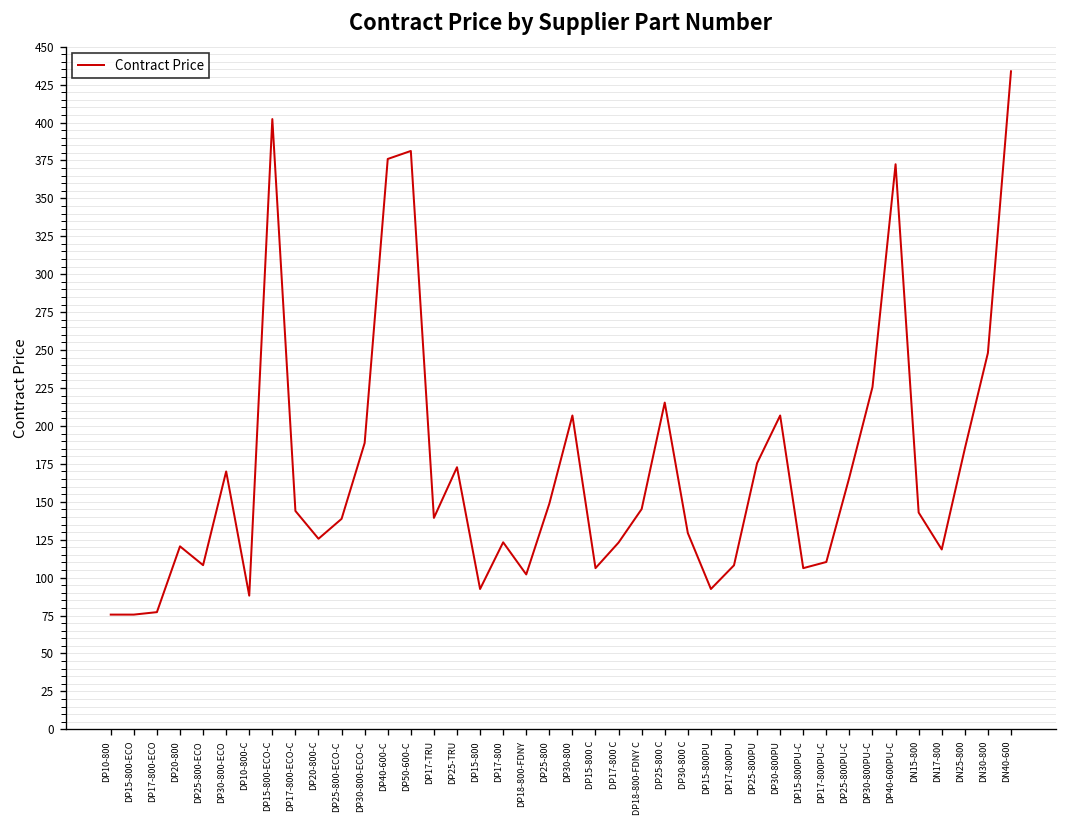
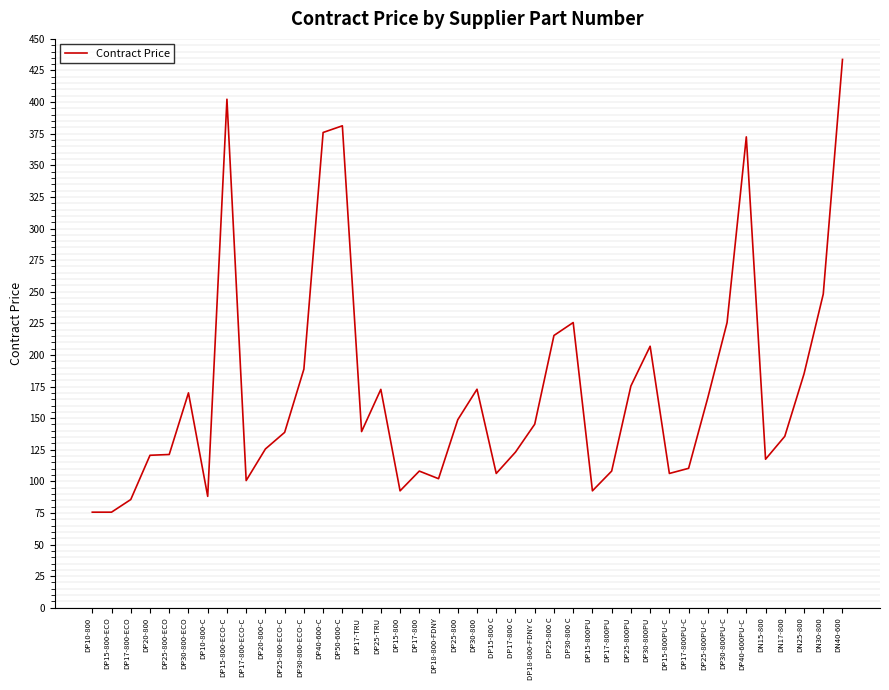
  {
    "DP10-800": 76,
    "DP15-800-ECO": 76,
-   "DP17-800-ECO": 77,
+   "DP17-800-ECO": 86,
    "DP20-800": 121,
-   "DP25-800-ECO": 108,
+   "DP25-800-ECO": 121,
    "DP30-800-ECO": 170,
    "DP10-800-C": 88,
    "DP15-800-ECO-C": 402,
-   "DP17-800-ECO-C": 144,
+   "DP17-800-ECO-C": 101,
    "DP20-800-C": 126,
    "DP25-800-ECO-C": 139,
    "DP30-800-ECO-C": 189,
    "DP40-600-C": 376,
    "DP50-600-C": 381,
    "DP17-TRU": 139,
    "DP25-TRU": 173,
    "DP15-800": 93,
-   "DP17-800": 123,
+   "DP17-800": 108,
    "DP18-800-FDNY": 102,
    "DP25-800": 149,
-   "DP30-800": 207,
+   "DP30-800": 173,
    "DP15-800 C": 106,
    "DP17-800 C": 123,
    "DP18-800-FDNY C": 145,
    "DP25-800 C": 215,
-   "DP30-800 C": 129,
+   "DP30-800 C": 226,
    "DP15-800PU": 93,
    "DP17-800PU": 108,
    "DP25-800PU": 175,
    "DP30-800PU": 207,
    "DP15-800PU-C": 106,
    "DP17-800PU-C": 110,
    "DP25-800PU-C": 166,
    "DP30-800PU-C": 226,
    "DP40-600PU-C": 373,
-   "DN15-800": 143,
-   "DN17-800": 119,
+   "DN15-800": 118,
+   "DN17-800": 136,
    "DN25-800": 185,
    "DN30-800": 248,
    "DN40-600": 434
  }
